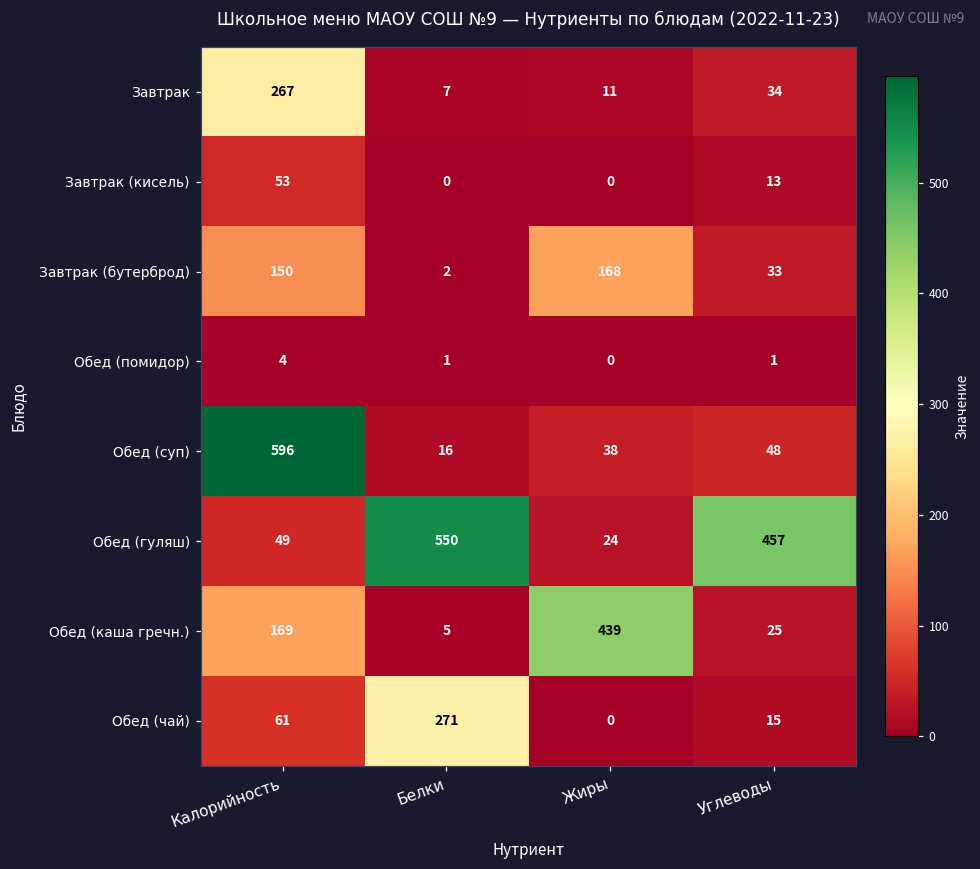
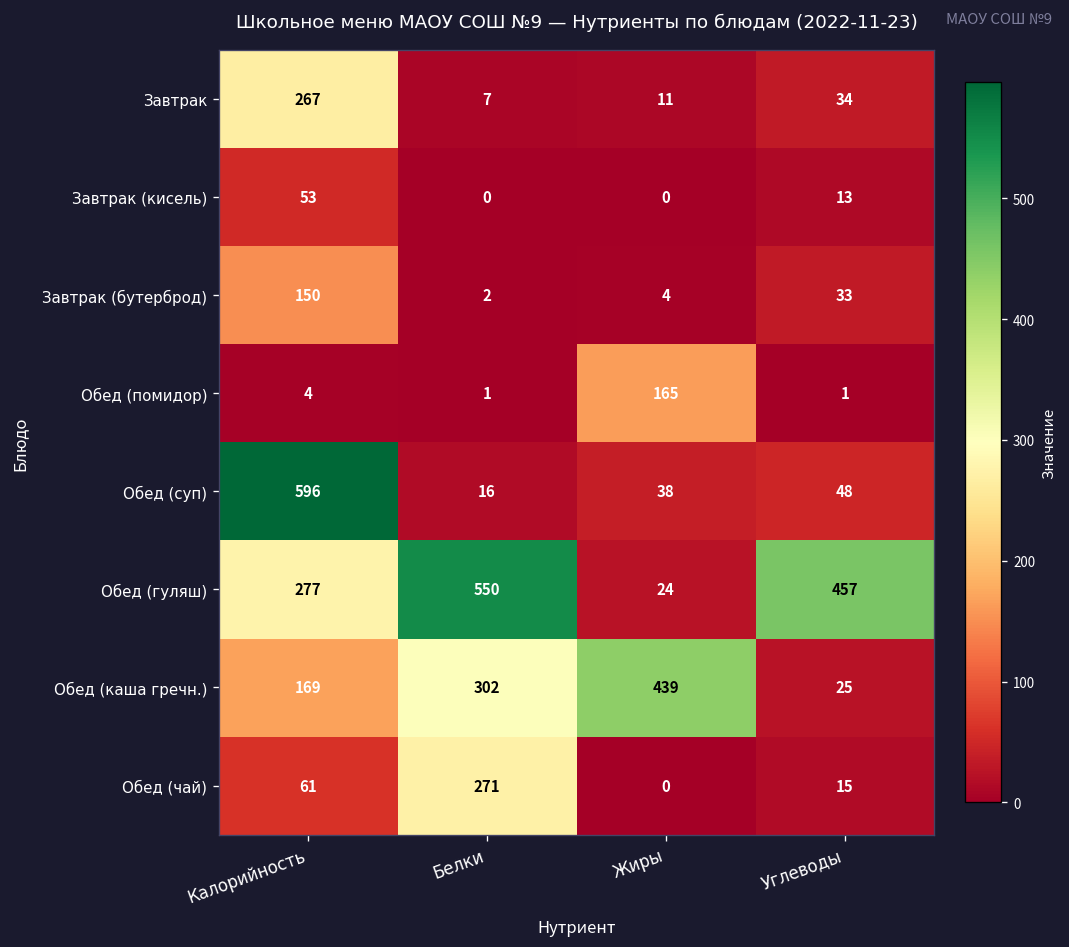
  {
    "Завтрак": {
      "Калорийность": 267,
      "Белки": 7,
      "Жиры": 11,
      "Углеводы": 34
    },
    "Завтрак (кисель)": {
      "Калорийность": 53,
      "Белки": 0,
      "Жиры": 0,
      "Углеводы": 13
    },
    "Завтрак (бутерброд)": {
      "Калорийность": 150,
      "Белки": 2,
-     "Жиры": 168,
+     "Жиры": 4,
      "Углеводы": 33
    },
    "Обед (помидор)": {
      "Калорийность": 4,
      "Белки": 1,
-     "Жиры": 0,
+     "Жиры": 165,
      "Углеводы": 1
    },
    "Обед (суп)": {
      "Калорийность": 596,
      "Белки": 16,
      "Жиры": 38,
      "Углеводы": 48
    },
    "Обед (гуляш)": {
-     "Калорийность": 49,
+     "Калорийность": 277,
      "Белки": 550,
      "Жиры": 24,
      "Углеводы": 457
    },
    "Обед (каша гречн.)": {
      "Калорийность": 169,
-     "Белки": 5,
+     "Белки": 302,
      "Жиры": 439,
      "Углеводы": 25
    },
    "Обед (чай)": {
      "Калорийность": 61,
      "Белки": 271,
      "Жиры": 0,
      "Углеводы": 15
    }
  }
